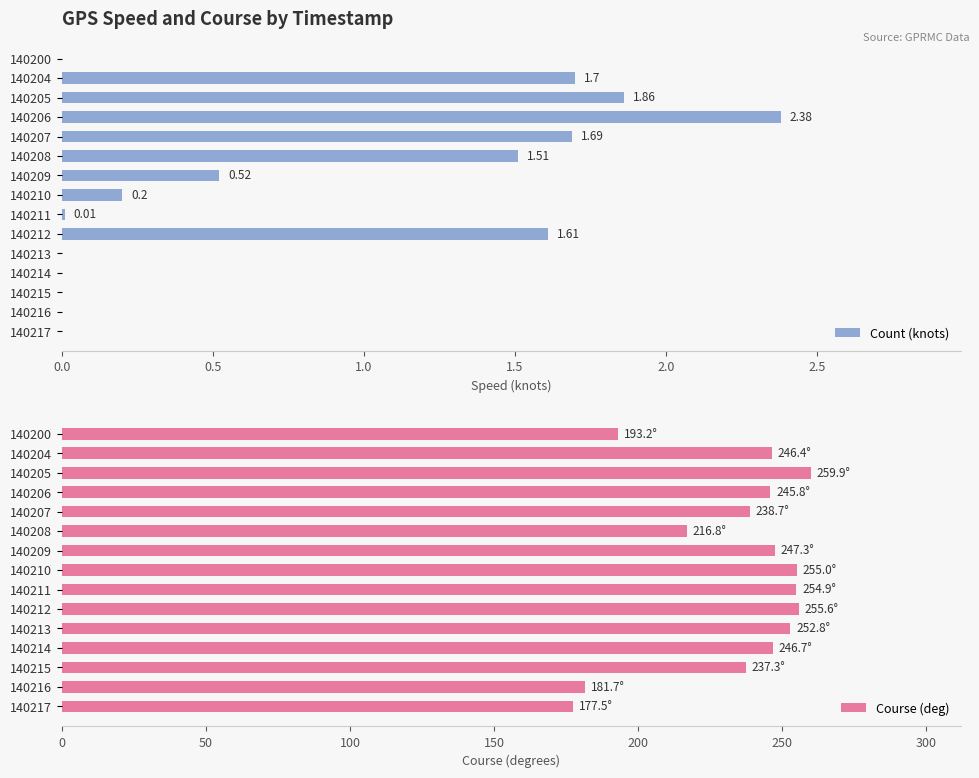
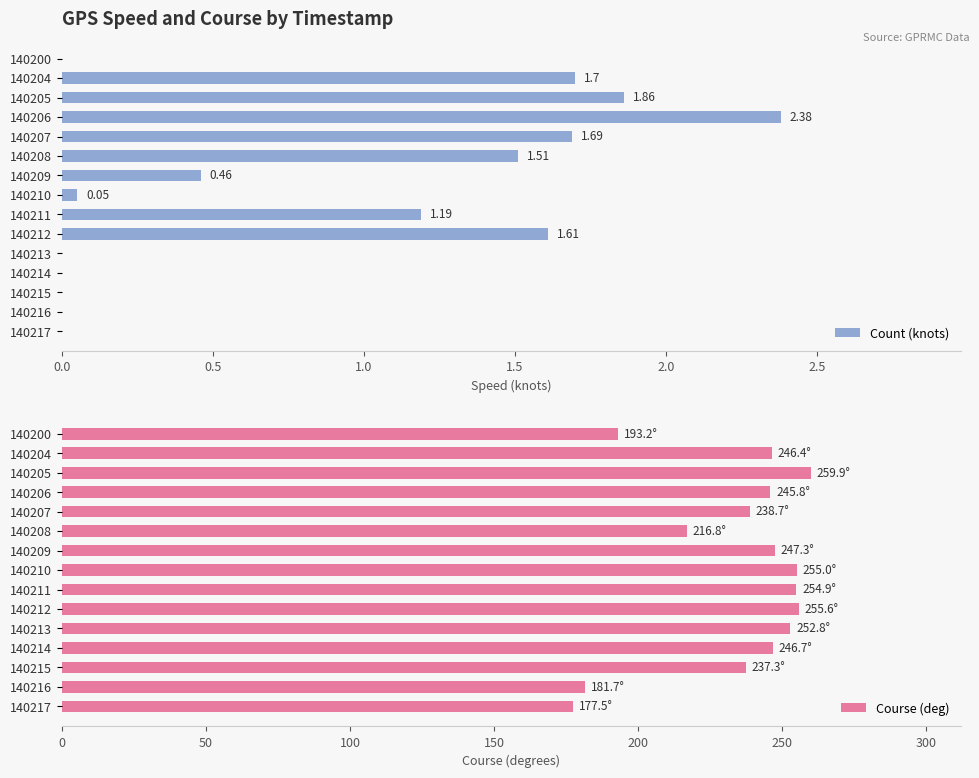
  {
    "GPS Speed and Course by Timestamp": {
      "140204": 1.7,
      "140205": 1.86,
      "140206": 2.38,
      "140207": 1.69,
      "140208": 1.51,
-     "140209": 0.52,
-     "140210": 0.2,
-     "140211": 0.01,
+     "140209": 0.46,
+     "140210": 0.05,
+     "140211": 1.19,
      "140212": 1.61
    }
  }
